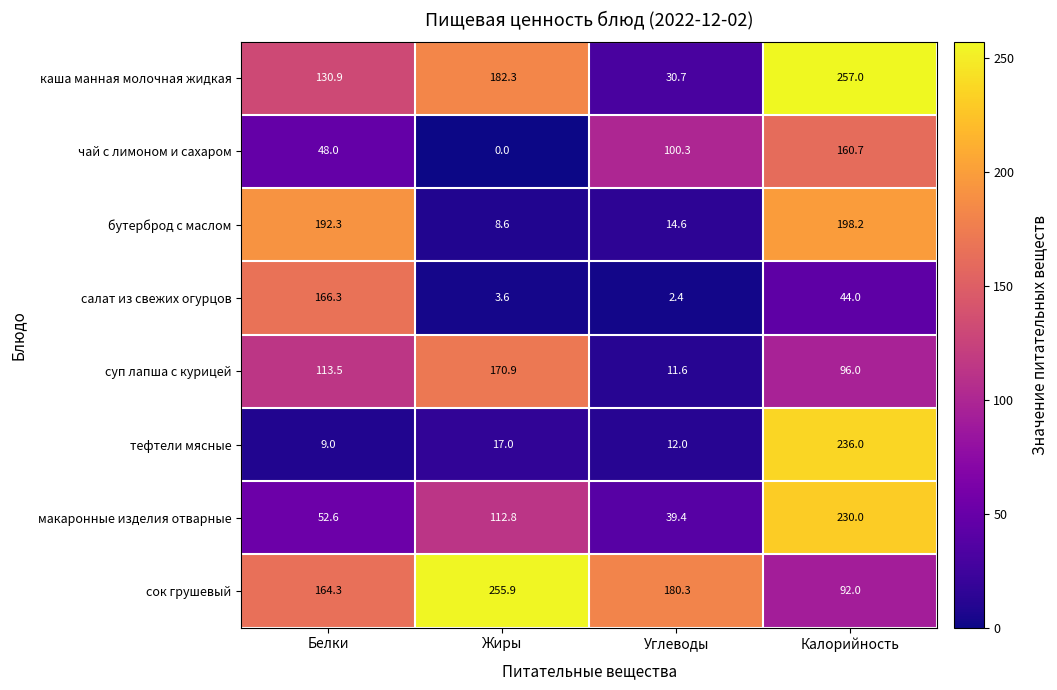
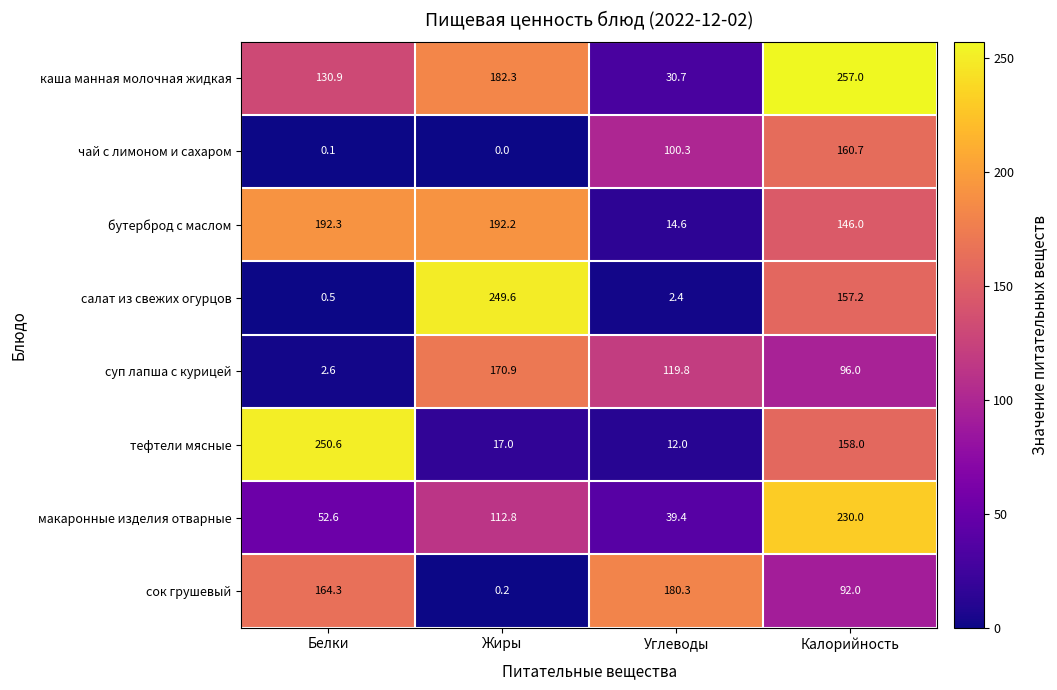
  {
    "каша манная молочная жидкая": {
      "Белки": 130.9,
      "Жиры": 182.3,
      "Углеводы": 30.7,
      "Калорийность": 257.0
    },
    "чай с лимоном и сахаром": {
-     "Белки": 48.0,
+     "Белки": 0.1,
      "Жиры": 0.0,
      "Углеводы": 100.3,
      "Калорийность": 160.7
    },
    "бутерброд с маслом": {
      "Белки": 192.3,
-     "Жиры": 8.6,
+     "Жиры": 192.2,
      "Углеводы": 14.6,
-     "Калорийность": 198.2
+     "Калорийность": 146.0
    },
    "салат из свежих огурцов": {
-     "Белки": 166.3,
-     "Жиры": 3.6,
+     "Белки": 0.5,
+     "Жиры": 249.6,
      "Углеводы": 2.4,
-     "Калорийность": 44.0
+     "Калорийность": 157.2
    },
    "суп лапша с курицей": {
-     "Белки": 113.5,
+     "Белки": 2.6,
      "Жиры": 170.9,
-     "Углеводы": 11.6,
+     "Углеводы": 119.8,
      "Калорийность": 96.0
    },
    "тефтели мясные": {
-     "Белки": 9.0,
+     "Белки": 250.6,
      "Жиры": 17.0,
      "Углеводы": 12.0,
-     "Калорийность": 236.0
+     "Калорийность": 158.0
    },
    "макаронные изделия отварные": {
      "Белки": 52.6,
      "Жиры": 112.8,
      "Углеводы": 39.4,
      "Калорийность": 230.0
    },
    "сок грушевый": {
      "Белки": 164.3,
-     "Жиры": 255.9,
+     "Жиры": 0.2,
      "Углеводы": 180.3,
      "Калорийность": 92.0
    }
  }
